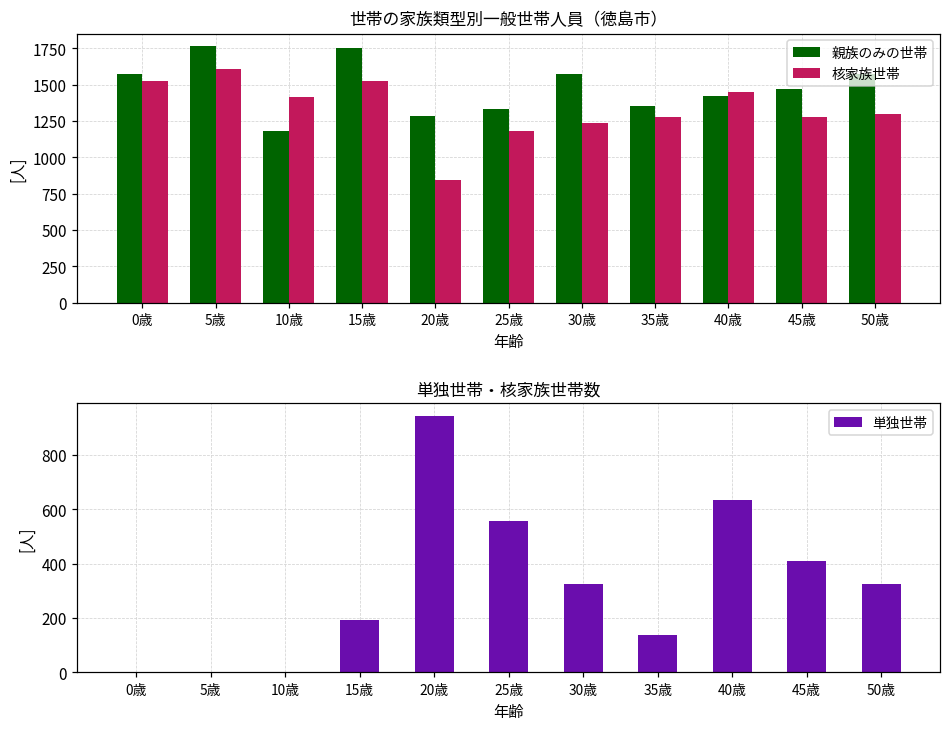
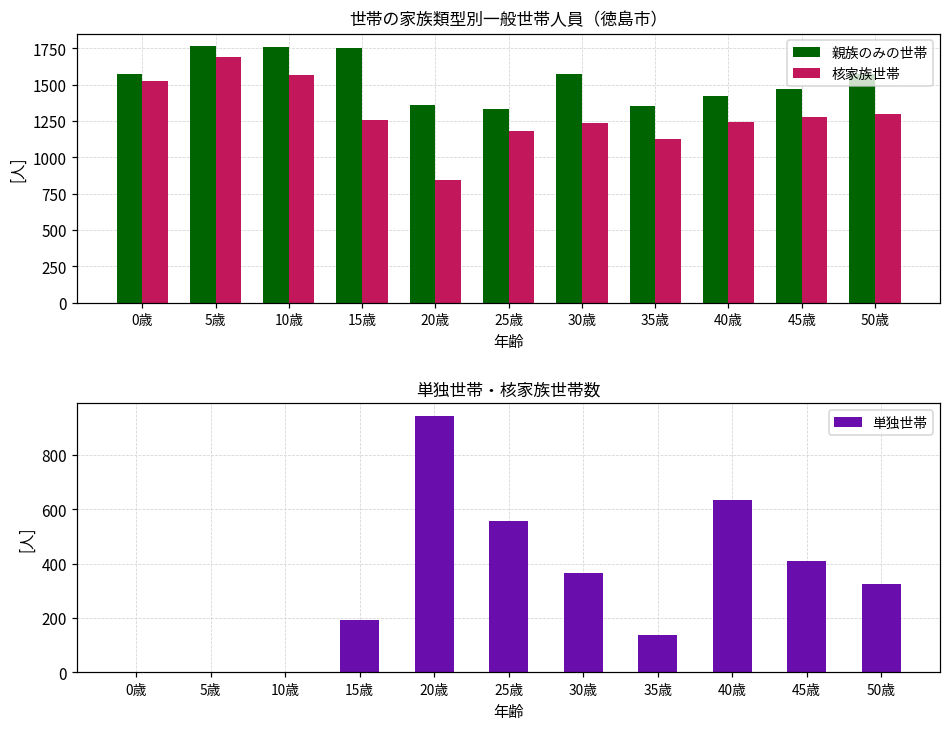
  {
    "世帯の家族類型別一般世帯人員（徳島市）": {
      "親族のみの世帯": {
        "0歳": 1570,
        "5歳": 1760,
-       "10歳": 1180,
+       "10歳": 1760,
        "15歳": 1750,
-       "20歳": 1280,
+       "20歳": 1360,
        "25歳": 1330,
        "30歳": 1570,
        "35歳": 1350,
        "40歳": 1420,
        "45歳": 1470
      },
      "核家族世帯": {
        "0歳": 1530,
-       "5歳": 1610,
-       "10歳": 1410,
-       "15歳": 1530,
+       "5歳": 1690,
+       "10歳": 1570,
+       "15歳": 1260,
        "20歳": 840,
        "25歳": 1180,
        "30歳": 1240,
-       "35歳": 1270,
-       "40歳": 1450,
+       "35歳": 1130,
+       "40歳": 1240,
        "45歳": 1270,
        "50歳": 1300
      }
    },
    "単独世帯・核家族世帯数": {
      "0歳": 0,
      "5歳": 0,
      "10歳": 0,
      "15歳": 190,
      "20歳": 940,
      "25歳": 560,
-     "30歳": 330,
+     "30歳": 370,
      "35歳": 140,
      "40歳": 630,
      "45歳": 410,
      "50歳": 330
    }
  }
